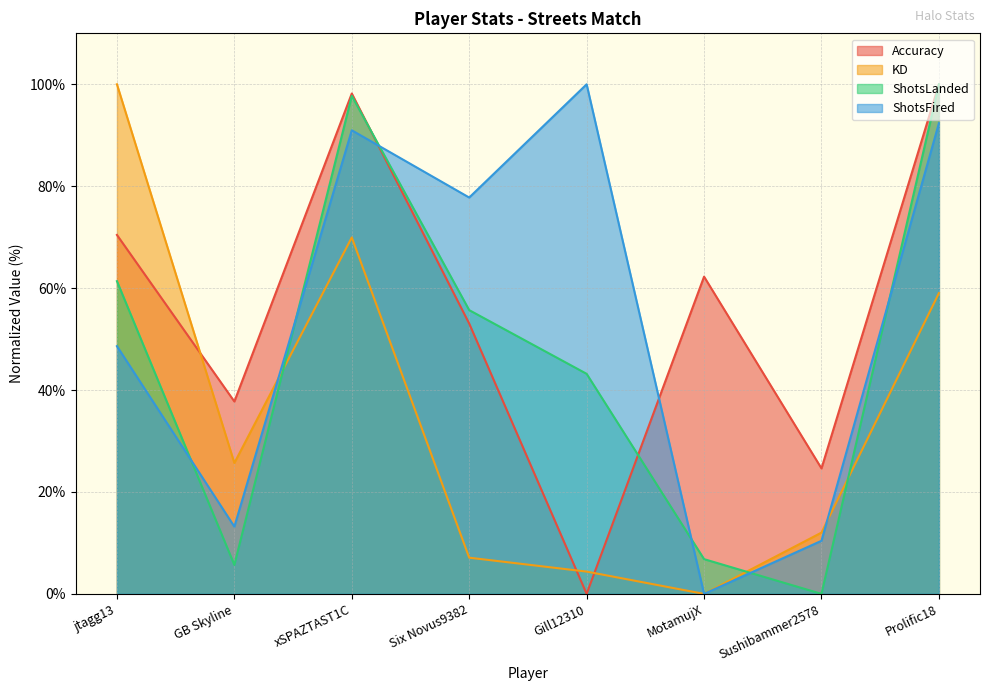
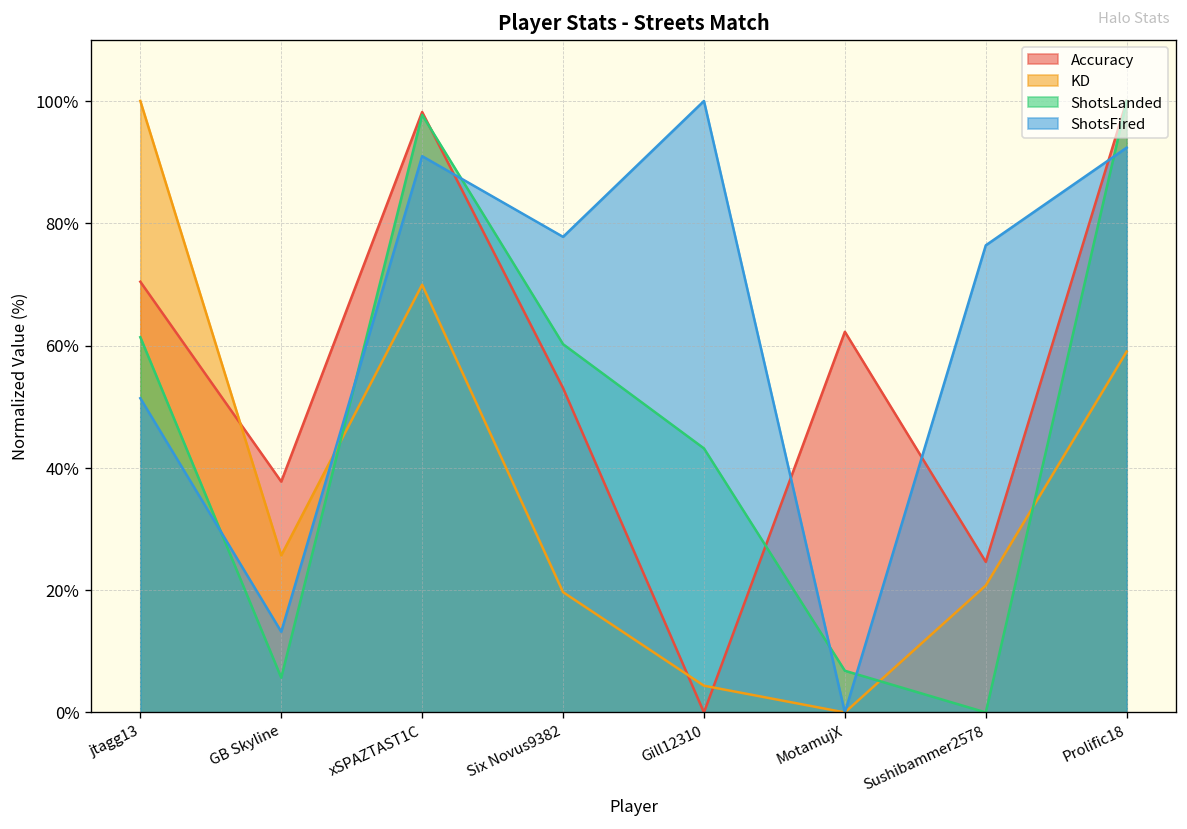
  {
    "Accuracy": {
      "jtagg13": "70%",
      "GB Skyline": "38%",
      "Six Novus9382": "53%",
      "Gill12310": "0%",
      "MotamujX": "62%",
      "Sushibammer2578": "25%"
    },
    "KD": {
      "jtagg13": "100%",
      "GB Skyline": "26%",
      "xSPAZTAST1C": "70%",
-     "Six Novus9382": "7%",
+     "Six Novus9382": "20%",
      "Gill12310": "4%",
-     "Sushibammer2578": "12%",
+     "Sushibammer2578": "21%",
      "Prolific18": "59%"
    },
    "ShotsLanded": {
      "jtagg13": "61%",
      "GB Skyline": "6%",
-     "Six Novus9382": "56%",
+     "Six Novus9382": "60%",
      "Gill12310": "43%",
      "MotamujX": "7%",
      "Sushibammer2578": "0%"
    },
    "ShotsFired": {
-     "jtagg13": "49%",
+     "jtagg13": "51%",
      "GB Skyline": "13%",
      "xSPAZTAST1C": "91%",
      "Six Novus9382": "78%",
      "Gill12310": "100%",
-     "Sushibammer2578": "10%",
+     "Sushibammer2578": "76%",
      "Prolific18": "92%"
    }
  }
